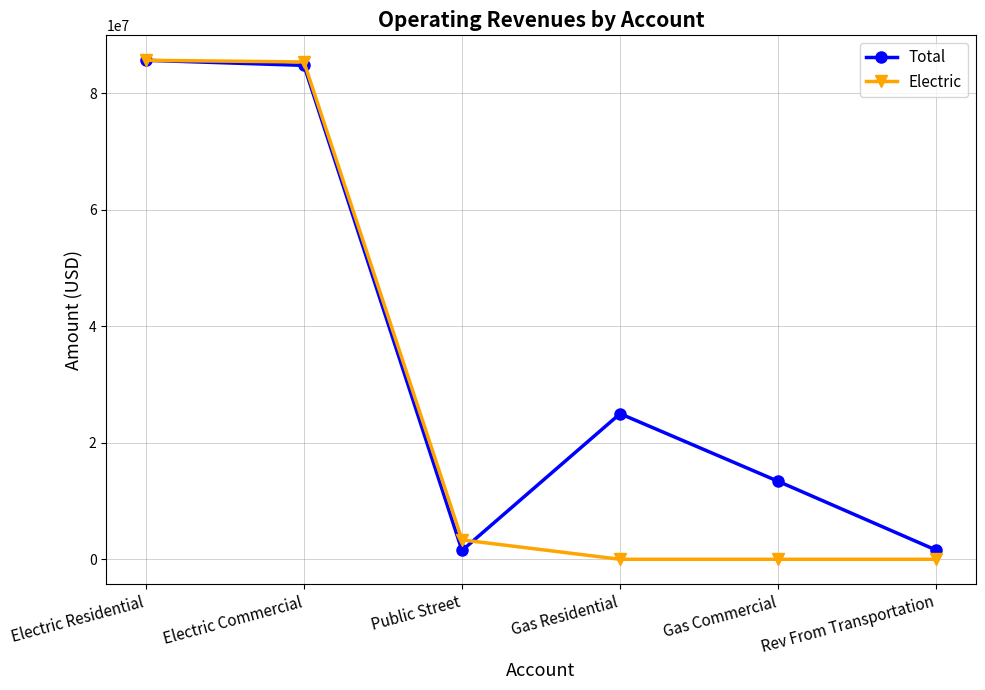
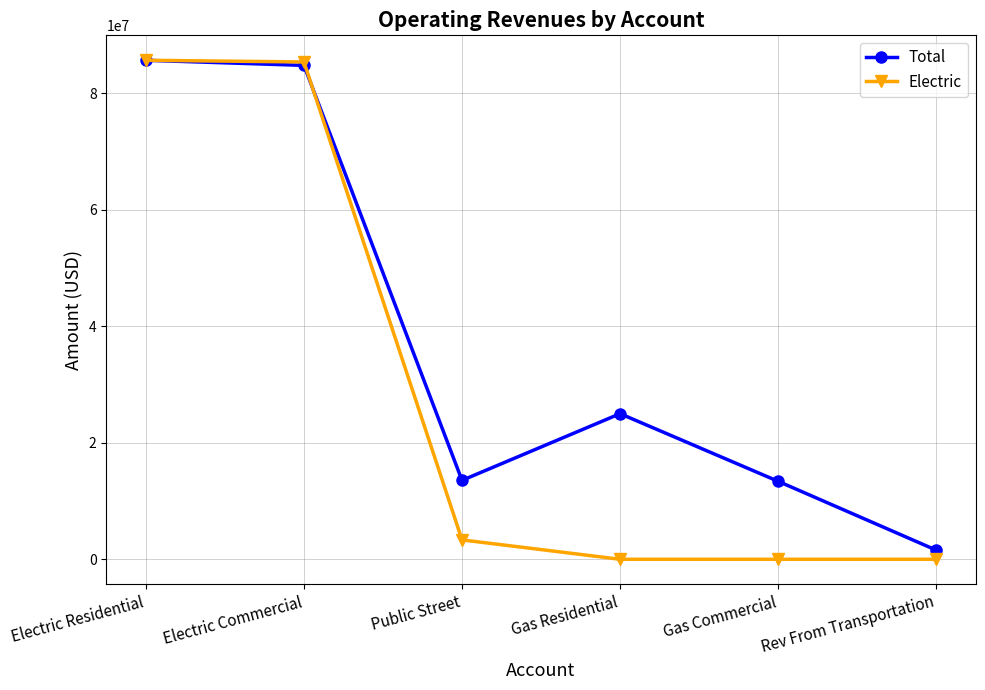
  {
    "Total": {
      "Electric Commercial": 85000000,
-     "Public Street": 2000000,
+     "Public Street": 14000000,
      "Gas Residential": 25000000,
      "Gas Commercial": 13000000,
      "Rev From Transportation": 2000000
    },
    "Electric": {
      "Electric Commercial": 85000000,
      "Public Street": 3000000,
      "Gas Residential": 0,
      "Gas Commercial": 0,
      "Rev From Transportation": 0
    }
  }
